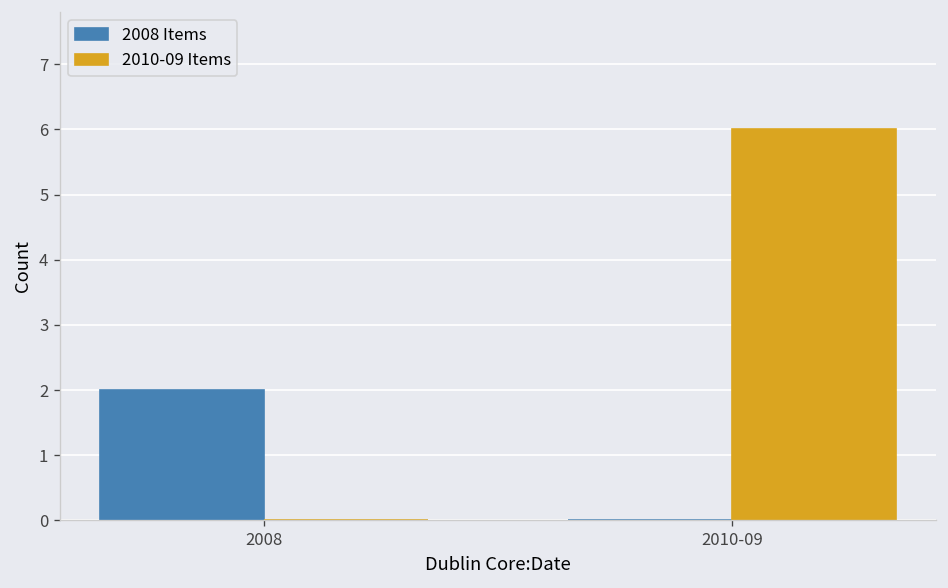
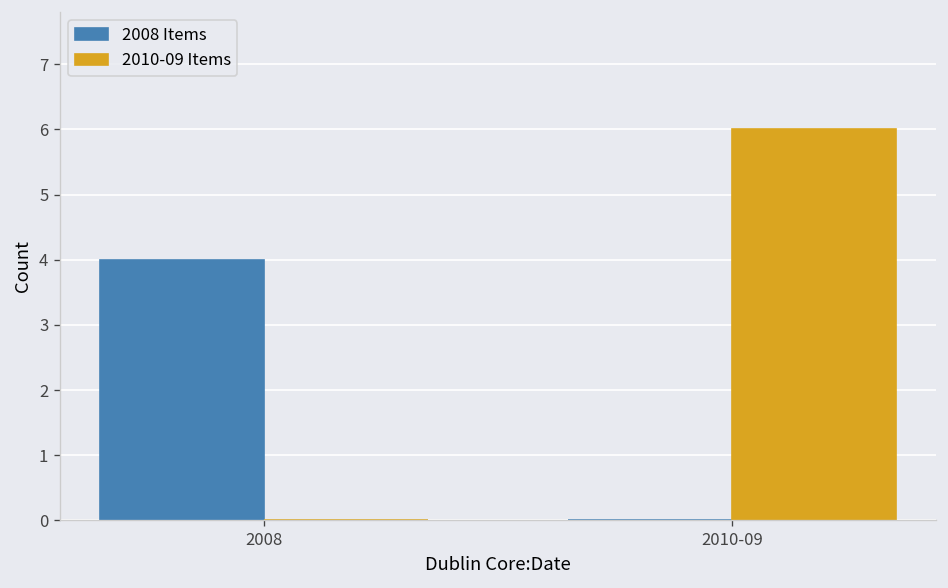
  {
    "2008 Items": {
-     "2008": 2,
+     "2008": 4,
      "2010-09": 0
    },
    "2010-09 Items": {
      "2008": 0,
      "2010-09": 6
    }
  }
